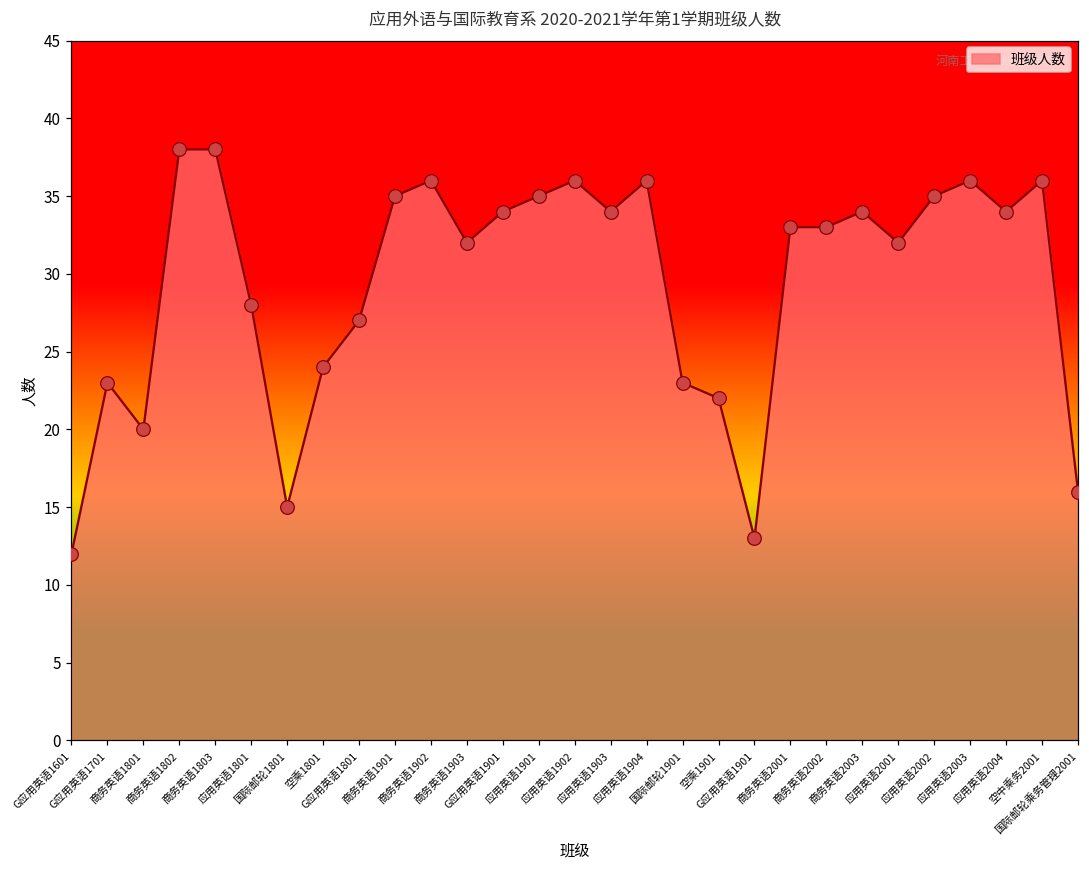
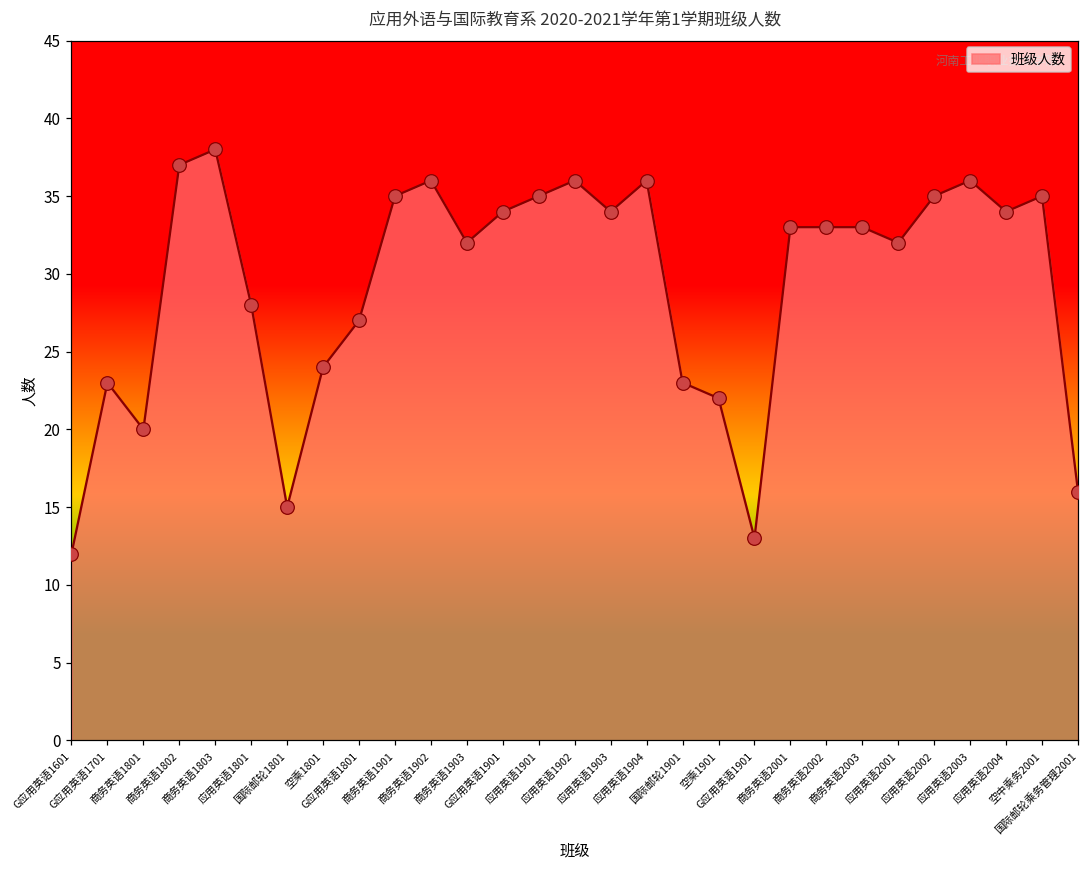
  {
    "G应用英语1601": 12,
    "G应用英语1701": 23,
    "商务英语1801": 20,
-   "商务英语1802": 38,
+   "商务英语1802": 37,
    "商务英语1803": 38,
    "应用英语1801": 28,
    "国际邮轮1801": 15,
    "空乘1801": 24,
    "G应用英语1801": 27,
    "商务英语1901": 35,
    "商务英语1902": 36,
    "商务英语1903": 32,
    "应用英语1901": 35,
    "应用英语1902": 36,
    "应用英语1903": 34,
    "应用英语1904": 36,
    "国际邮轮1901": 23,
    "空乘1901": 22,
    "商务英语2001": 33,
    "商务英语2002": 33,
-   "商务英语2003": 34,
+   "商务英语2003": 33,
    "应用英语2001": 32,
    "应用英语2002": 35,
    "应用英语2003": 36,
    "应用英语2004": 34,
-   "空中乘务2001": 36,
+   "空中乘务2001": 35,
    "国际邮轮乘务管理2001": 16
  }
